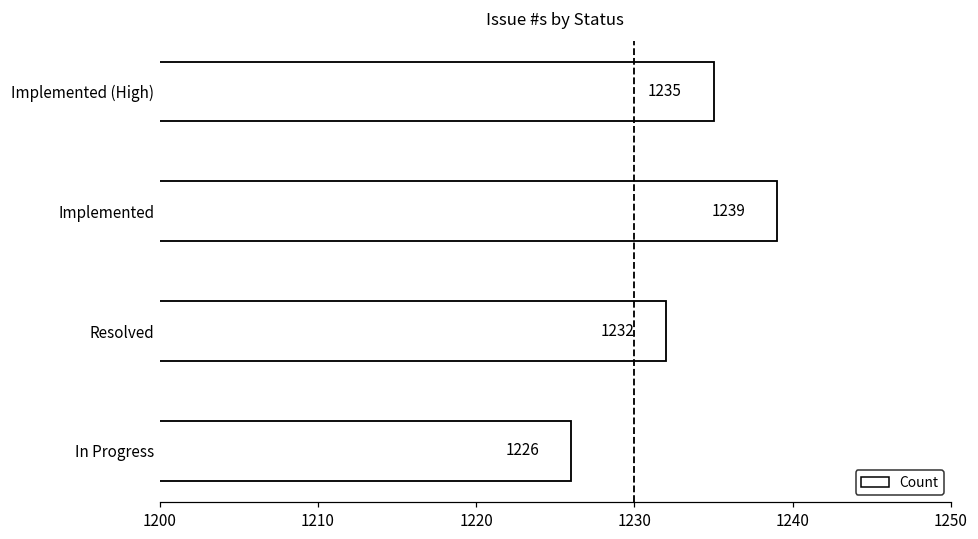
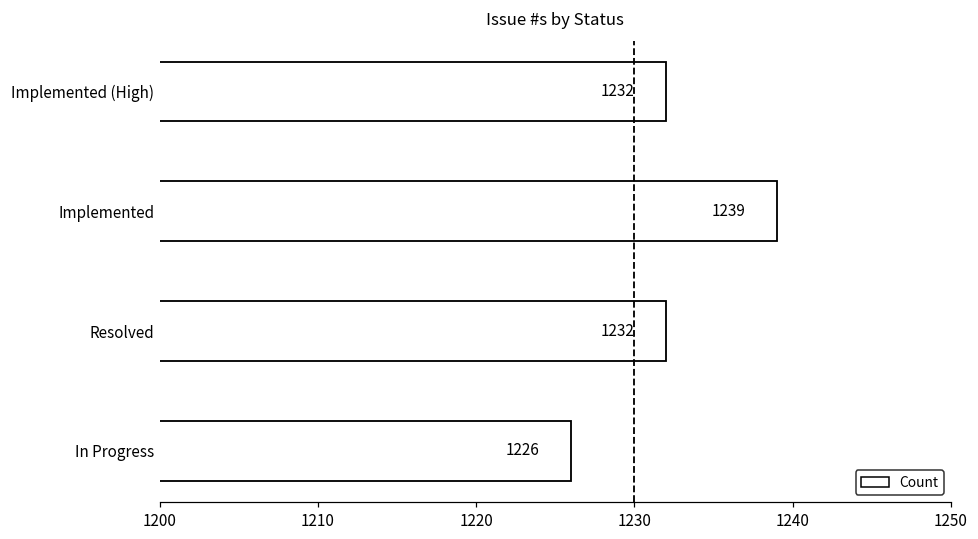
  {
-   "Implemented (High)": 1235,
+   "Implemented (High)": 1232,
    "Implemented": 1239,
    "Resolved": 1232,
    "In Progress": 1226
  }
